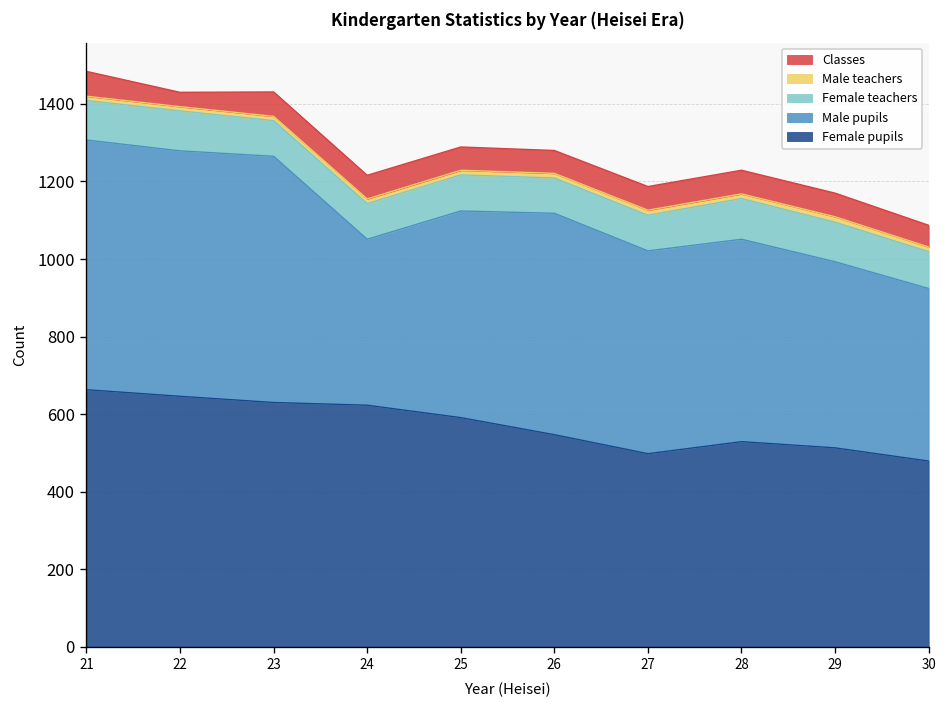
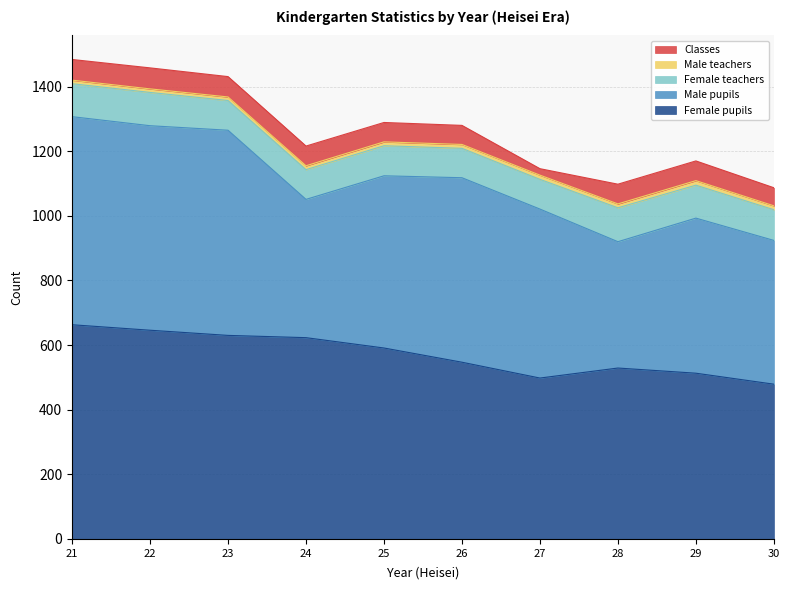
  {
    "Female pupils": {
      "21": 660,
      "22": 650,
      "23": 630,
      "24": 620,
      "25": 590,
      "26": 550,
      "27": 500,
      "28": 530,
      "29": 510,
      "30": 480
    },
    "Male pupils": {
      "21": 640,
      "22": 630,
      "23": 640,
      "24": 430,
      "25": 530,
      "26": 570,
      "27": 520,
-     "28": 520,
+     "28": 390,
      "29": 480,
      "30": 450
    },
    "Female teachers": {
      "21": 100,
      "22": 100,
      "23": 90,
      "24": 90,
      "25": 90,
      "26": 90,
      "27": 90,
      "28": 110,
      "29": 100,
      "30": 100
    },
    "Male teachers": {
      "21": 10,
      "22": 10,
      "23": 10,
      "24": 10,
      "25": 10,
      "26": 10,
      "27": 10,
      "28": 10,
      "29": 10,
      "30": 10
    },
    "Classes": {
      "21": 60,
-     "22": 40,
+     "22": 70,
      "23": 60,
      "24": 60,
      "25": 60,
      "26": 60,
-     "27": 60,
+     "27": 20,
      "28": 60,
      "29": 60,
      "30": 60
    }
  }
